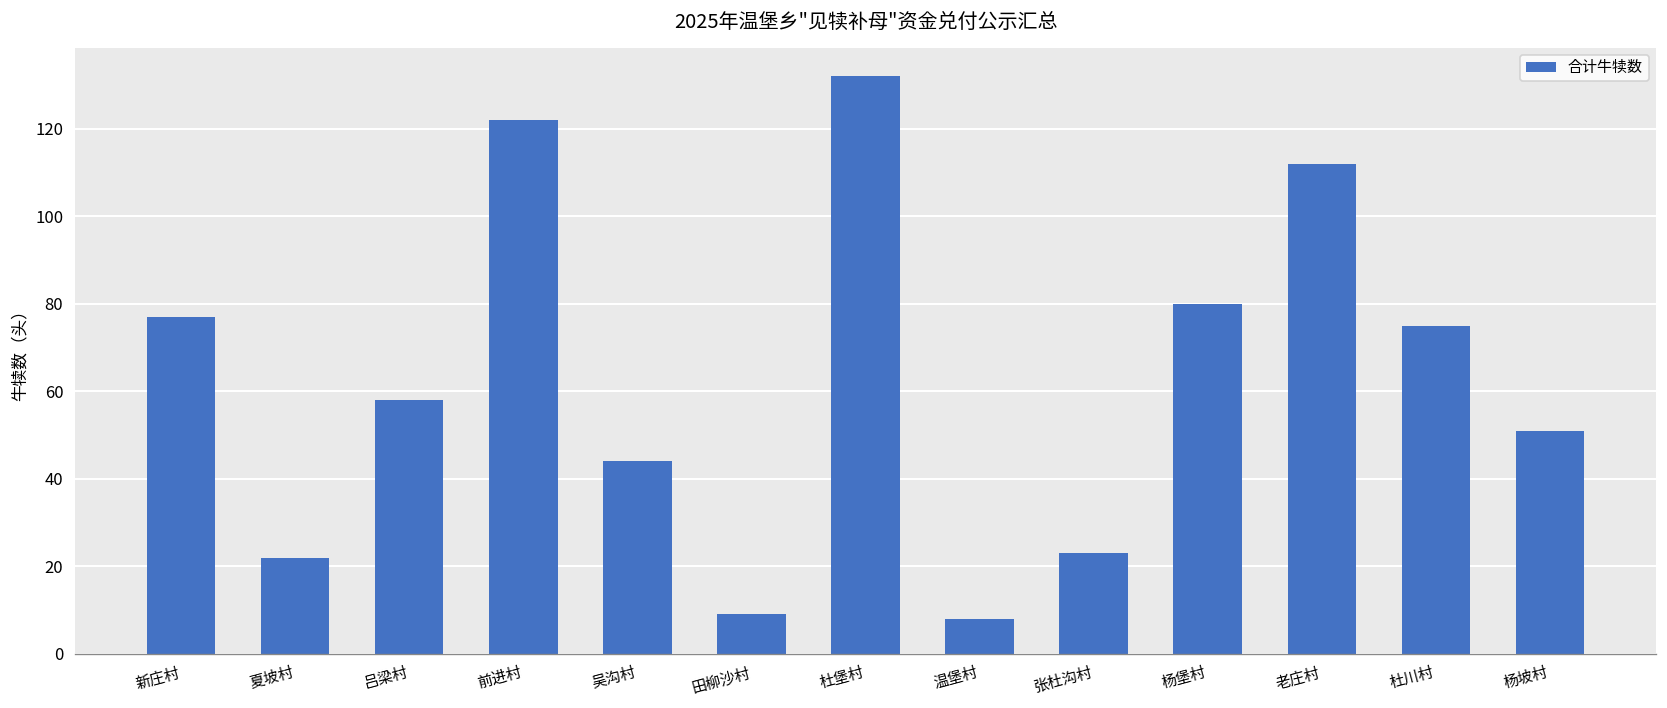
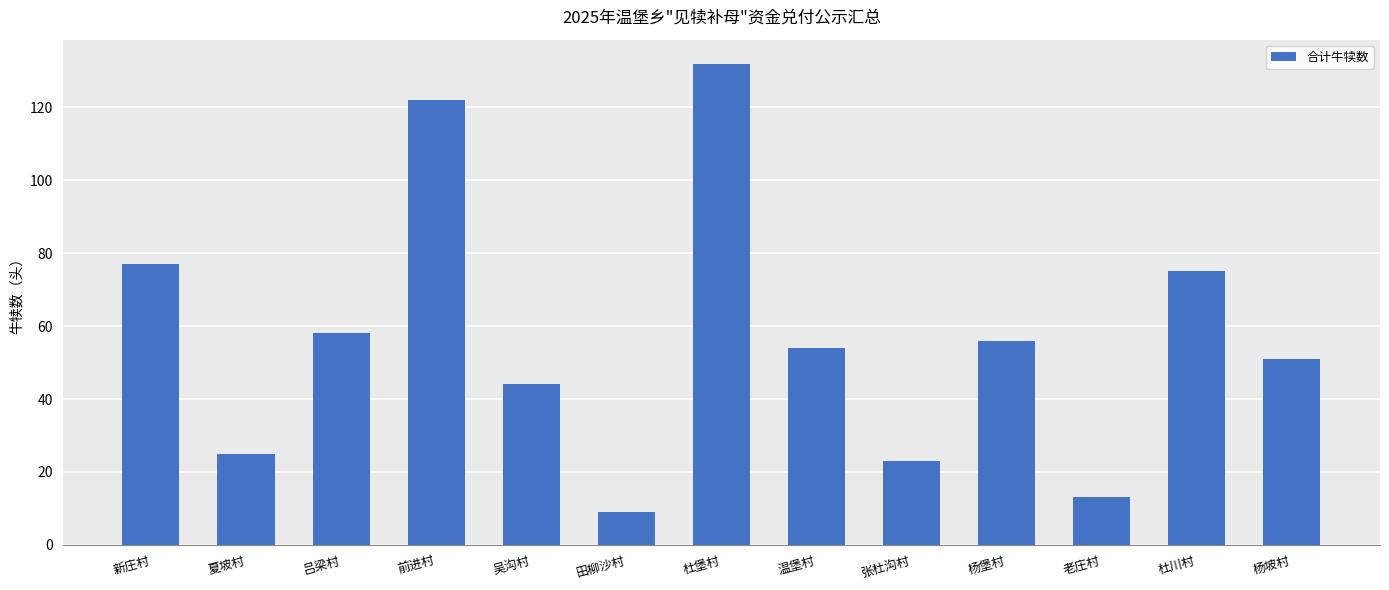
  {
    "新庄村": 77,
-   "夏坡村": 22,
+   "夏坡村": 25,
    "吕梁村": 58,
    "前进村": 122,
    "吴沟村": 44,
    "田柳沙村": 9,
    "杜堡村": 132,
-   "温堡村": 8,
+   "温堡村": 54,
    "张杜沟村": 23,
-   "杨堡村": 80,
-   "老庄村": 112,
+   "杨堡村": 56,
+   "老庄村": 13,
    "杜川村": 75,
    "杨坡村": 51
  }
